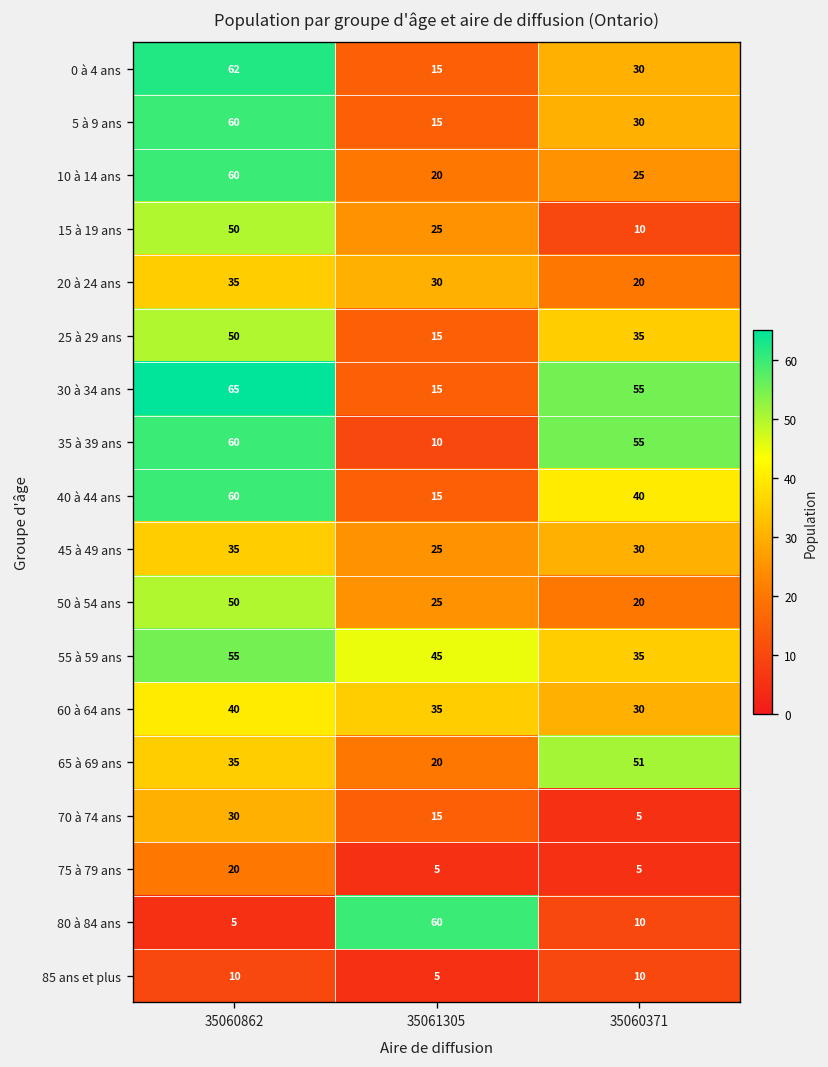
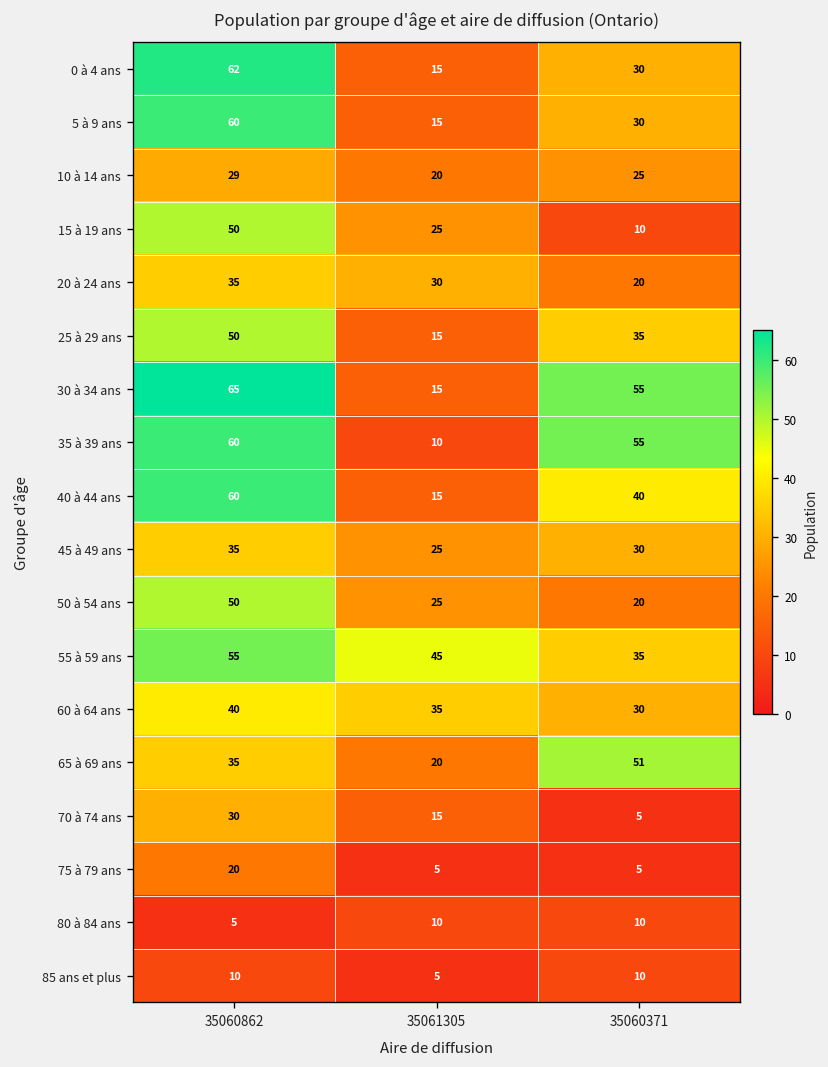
  {
    "0 à 4 ans": {
      "35060862": 62,
      "35061305": 15,
      "35060371": 30
    },
    "5 à 9 ans": {
      "35060862": 60,
      "35061305": 15,
      "35060371": 30
    },
    "10 à 14 ans": {
-     "35060862": 60,
+     "35060862": 29,
      "35061305": 20,
      "35060371": 25
    },
    "15 à 19 ans": {
      "35060862": 50,
      "35061305": 25,
      "35060371": 10
    },
    "20 à 24 ans": {
      "35060862": 35,
      "35061305": 30,
      "35060371": 20
    },
    "25 à 29 ans": {
      "35060862": 50,
      "35061305": 15,
      "35060371": 35
    },
    "30 à 34 ans": {
      "35060862": 65,
      "35061305": 15,
      "35060371": 55
    },
    "35 à 39 ans": {
      "35060862": 60,
      "35061305": 10,
      "35060371": 55
    },
    "40 à 44 ans": {
      "35060862": 60,
      "35061305": 15,
      "35060371": 40
    },
    "45 à 49 ans": {
      "35060862": 35,
      "35061305": 25,
      "35060371": 30
    },
    "50 à 54 ans": {
      "35060862": 50,
      "35061305": 25,
      "35060371": 20
    },
    "55 à 59 ans": {
      "35060862": 55,
      "35061305": 45,
      "35060371": 35
    },
    "60 à 64 ans": {
      "35060862": 40,
      "35061305": 35,
      "35060371": 30
    },
    "65 à 69 ans": {
      "35060862": 35,
      "35061305": 20,
      "35060371": 51
    },
    "70 à 74 ans": {
      "35060862": 30,
      "35061305": 15,
      "35060371": 5
    },
    "75 à 79 ans": {
      "35060862": 20,
      "35061305": 5,
      "35060371": 5
    },
    "80 à 84 ans": {
      "35060862": 5,
-     "35061305": 60,
+     "35061305": 10,
      "35060371": 10
    },
    "85 ans et plus": {
      "35060862": 10,
      "35061305": 5,
      "35060371": 10
    }
  }
